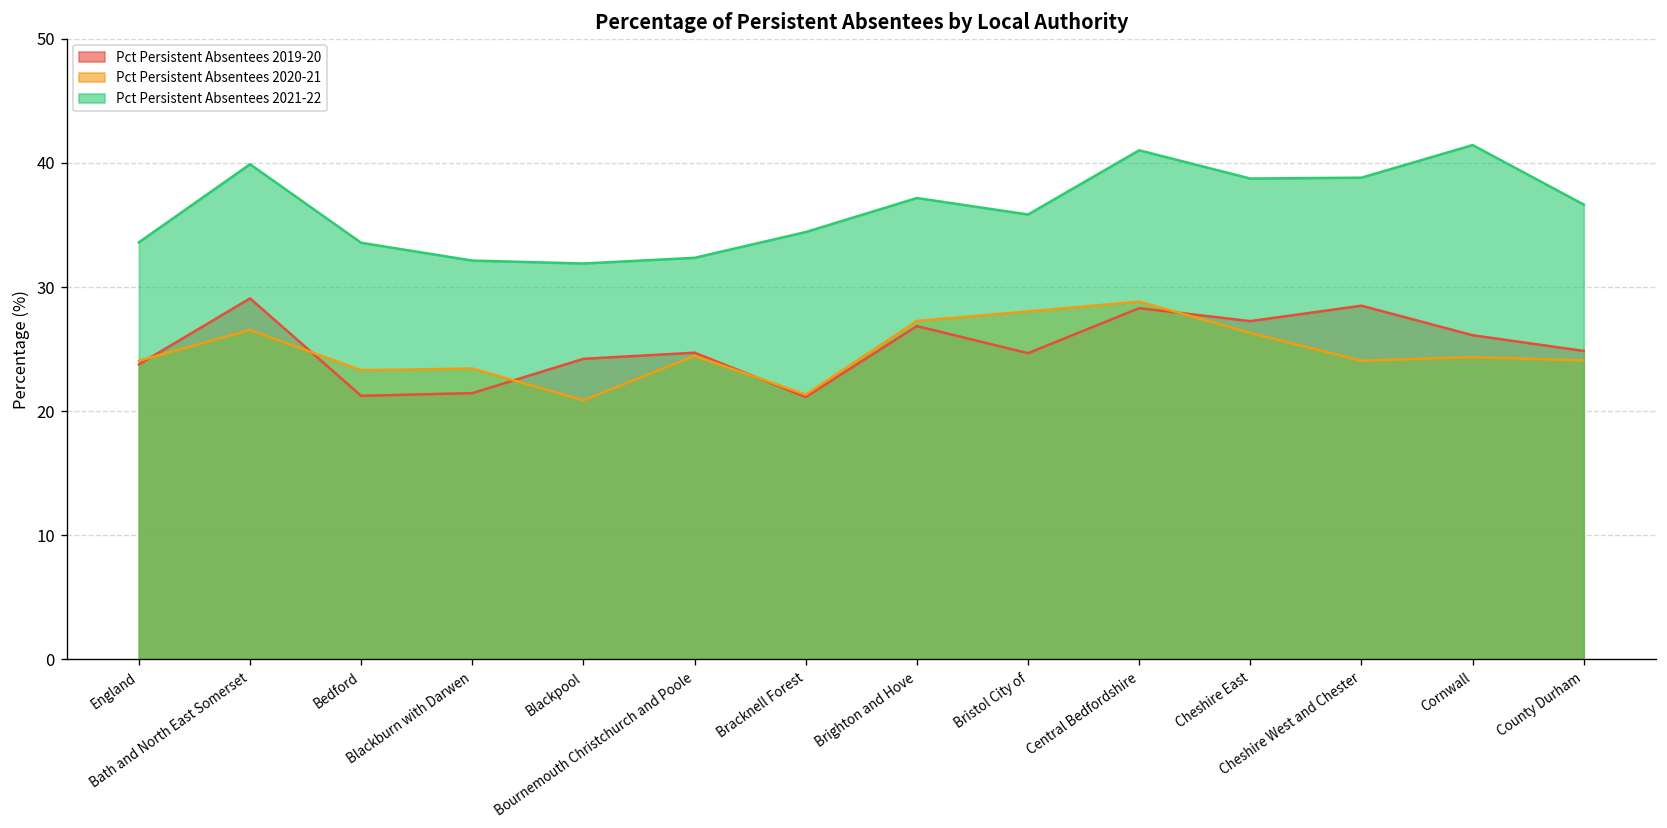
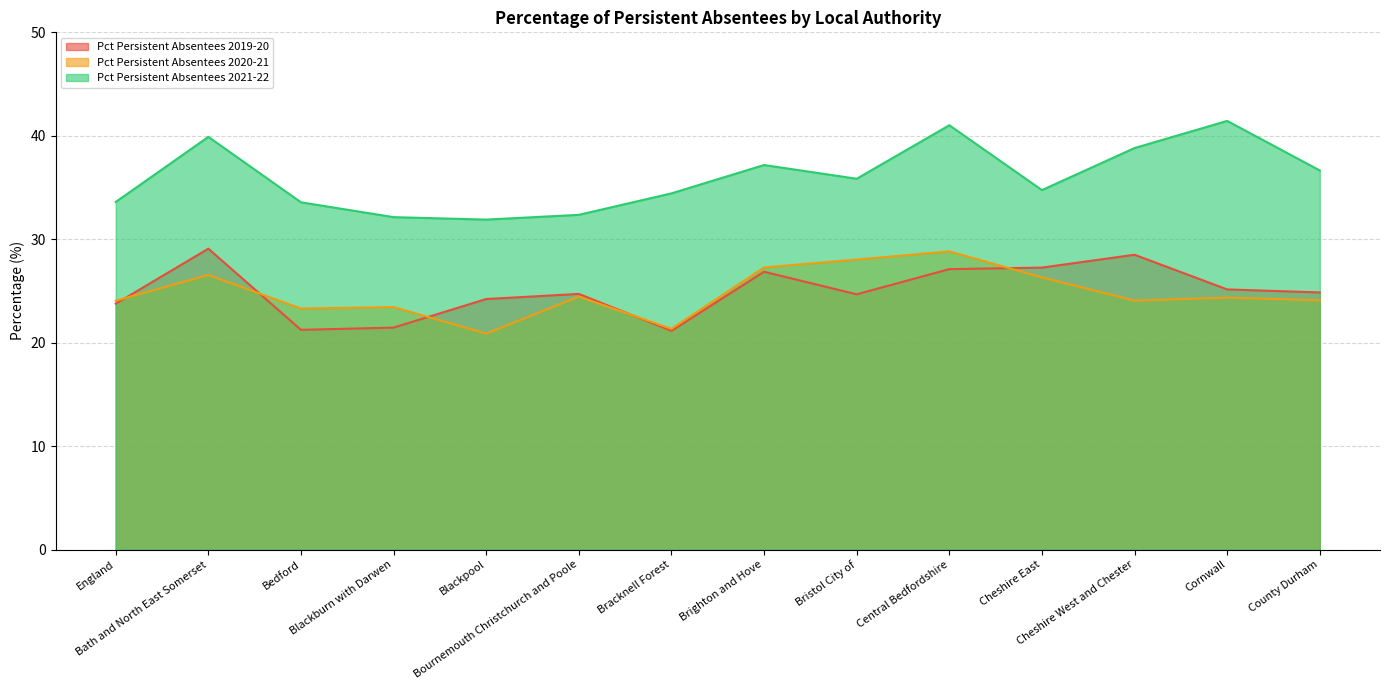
  {
    "Pct Persistent Absentees 2019-20": {
      "England": 23.8,
      "Bath and North East Somerset": 29.1,
      "Bedford": 21.2,
      "Blackburn with Darwen": 21.5,
      "Blackpool": 24.2,
      "Bournemouth Christchurch and Poole": 24.7,
      "Brighton and Hove": 26.9,
      "Bristol City of": 24.7,
-     "Central Bedfordshire": 28.3,
+     "Central Bedfordshire": 27.1,
      "Cheshire East": 27.3,
      "Cheshire West and Chester": 28.5,
-     "Cornwall": 26.1,
+     "Cornwall": 25.1,
      "County Durham": 24.9
    },
    "Pct Persistent Absentees 2020-21": {
      "England": 24.1,
      "Bath and North East Somerset": 26.5,
      "Bedford": 23.3,
      "Blackburn with Darwen": 23.4,
      "Blackpool": 20.9,
      "Bournemouth Christchurch and Poole": 24.5,
      "Brighton and Hove": 27.3,
      "Bristol City of": 28.0,
      "Central Bedfordshire": 28.8,
      "Cheshire East": 26.3,
      "Cheshire West and Chester": 24.1,
      "Cornwall": 24.4,
      "County Durham": 24.1
    },
    "Pct Persistent Absentees 2021-22": {
      "England": 33.6,
      "Bath and North East Somerset": 39.9,
      "Bedford": 33.6,
      "Blackburn with Darwen": 32.1,
      "Blackpool": 31.9,
      "Bournemouth Christchurch and Poole": 32.4,
      "Bracknell Forest": 34.4,
      "Brighton and Hove": 37.2,
      "Bristol City of": 35.8,
      "Central Bedfordshire": 41.0,
-     "Cheshire East": 38.7,
+     "Cheshire East": 34.7,
      "Cheshire West and Chester": 38.8,
      "Cornwall": 41.4,
      "County Durham": 36.6
    }
  }
